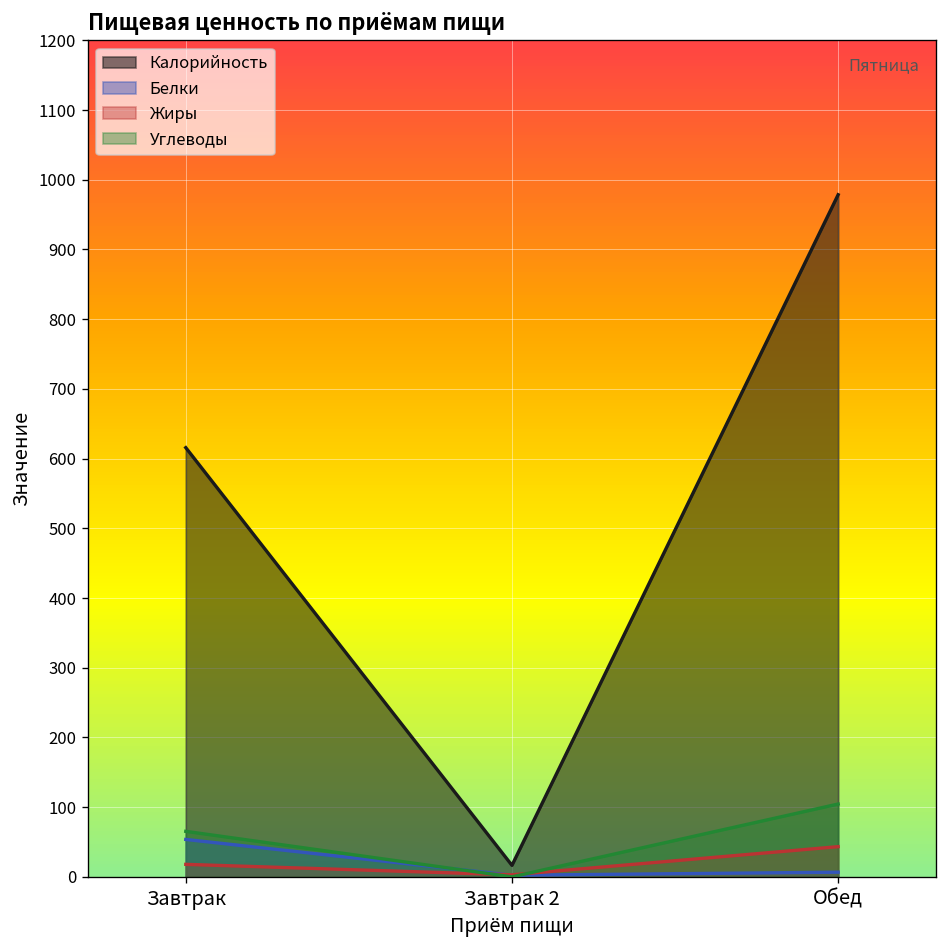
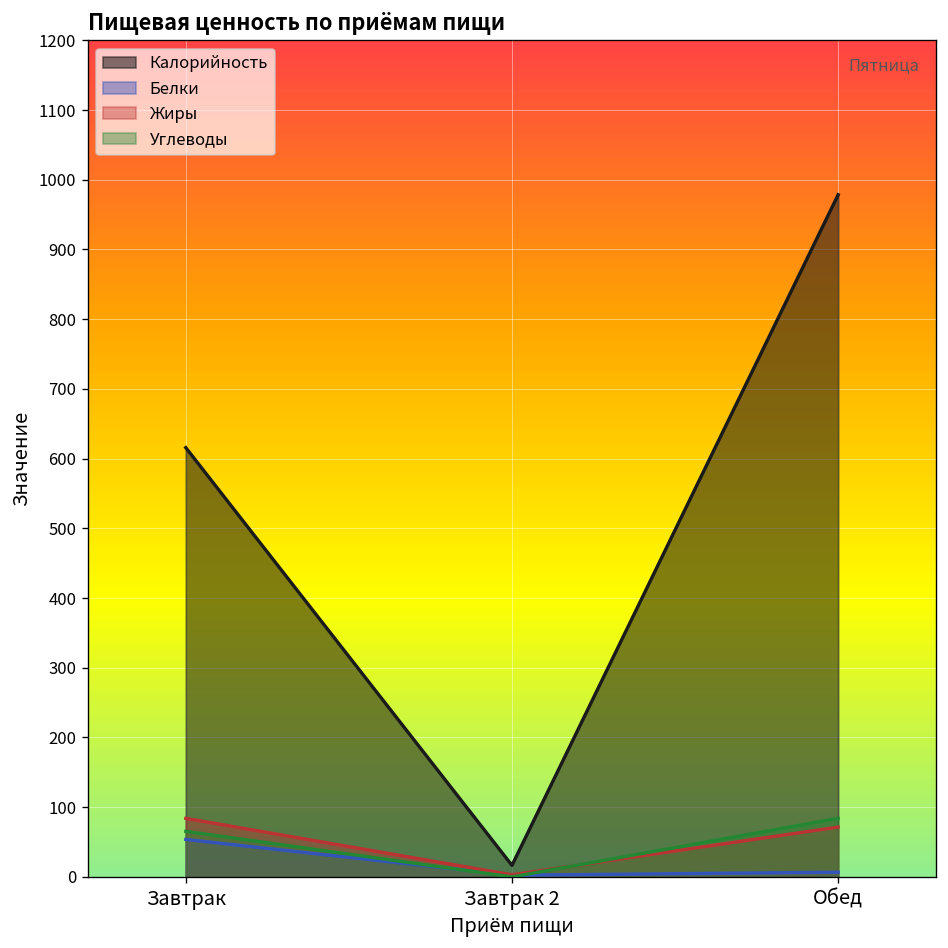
  {
    "Калорийность": {
      "Завтрак": 620,
      "Завтрак 2": 20,
      "Обед": 980
    },
    "Белки": {
      "Завтрак": 50,
      "Обед": 10
    },
    "Жиры": {
-     "Завтрак": 20,
-     "Обед": 40
+     "Завтрак": 80,
+     "Обед": 70
    },
    "Углеводы": {
      "Завтрак": 70,
-     "Обед": 100
+     "Обед": 80
    }
  }
